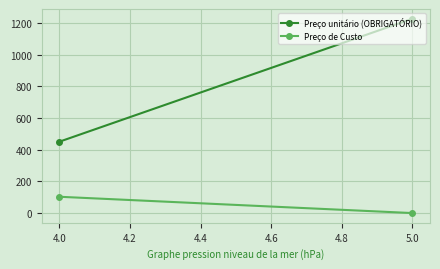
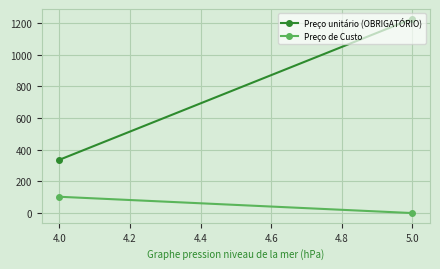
  {
    "Preço unitário (OBRIGATÓRIO)": {
-     "4.0": 450
+     "4.0": 340
    },
    "Preço de Custo": {
      "4.0": 100,
      "5.0": 0
    }
  }
